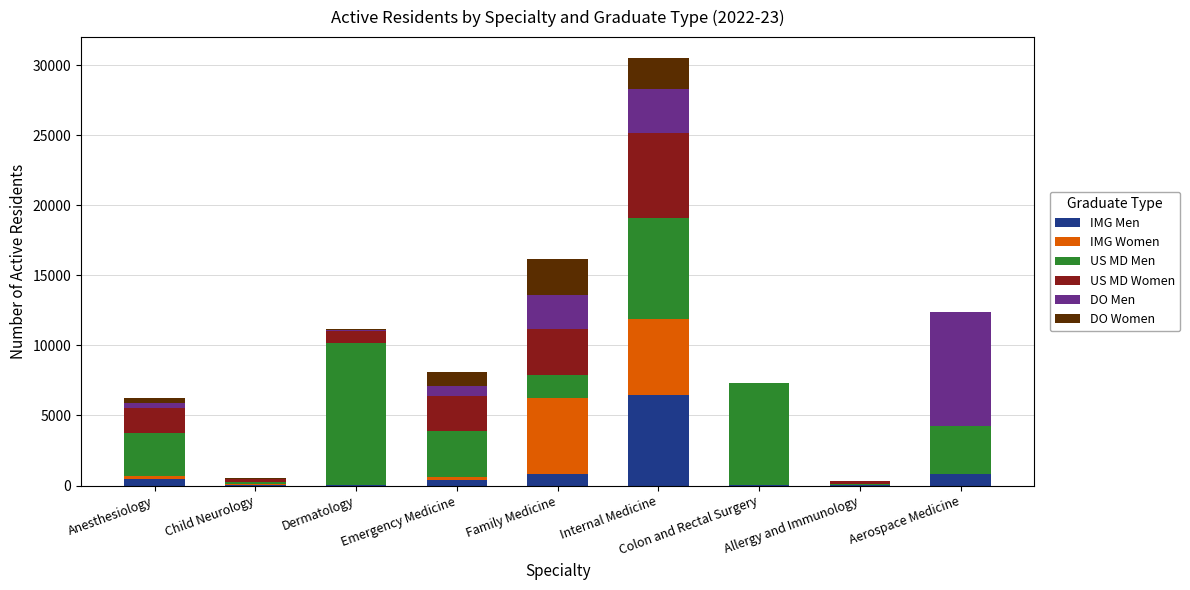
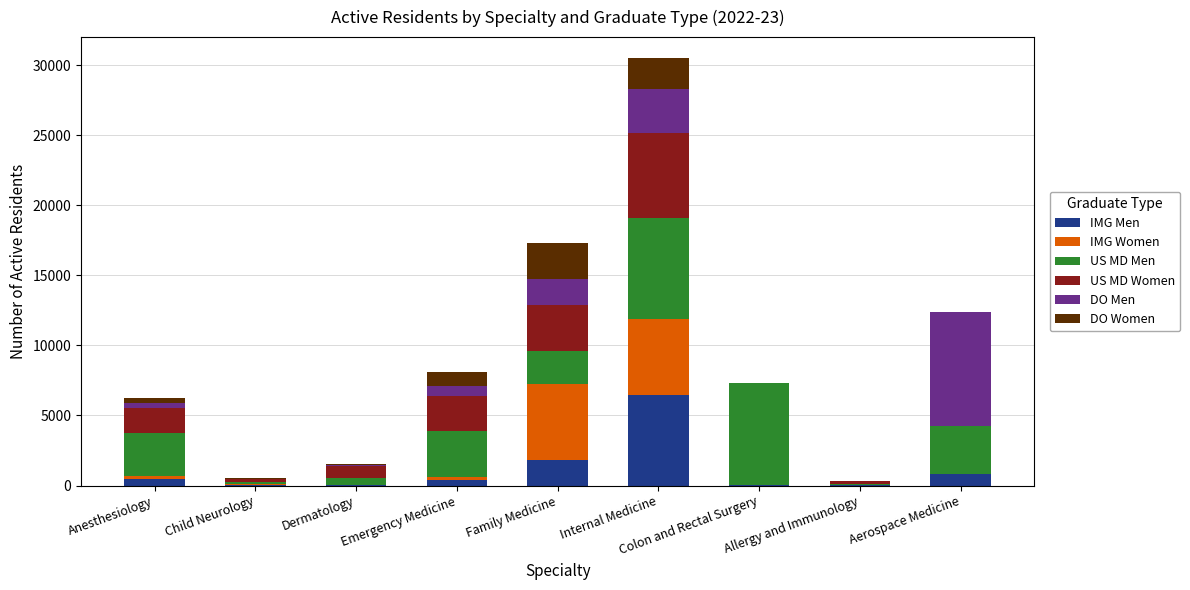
  {
    "IMG Men": {
      "Anesthesiology": 400,
      "Emergency Medicine": 400,
-     "Family Medicine": 800,
+     "Family Medicine": 1800,
      "Internal Medicine": 6500,
      "Aerospace Medicine": 800
    },
    "IMG Women": {
      "Anesthesiology": 200,
      "Emergency Medicine": 300,
      "Family Medicine": 5400,
      "Internal Medicine": 5400,
      "Aerospace Medicine": 0
    },
    "US MD Men": {
      "Anesthesiology": 3000,
-     "Dermatology": 10100,
+     "Dermatology": 500,
      "Emergency Medicine": 3300,
-     "Family Medicine": 1600,
+     "Family Medicine": 2300,
      "Internal Medicine": 7200,
      "Colon and Rectal Surgery": 7300,
      "Aerospace Medicine": 3400
    },
    "DO Men": {
      "Anesthesiology": 300,
      "Emergency Medicine": 700,
-     "Family Medicine": 2400,
+     "Family Medicine": 1800,
      "Internal Medicine": 3100,
      "Aerospace Medicine": 8100
    }
  }
